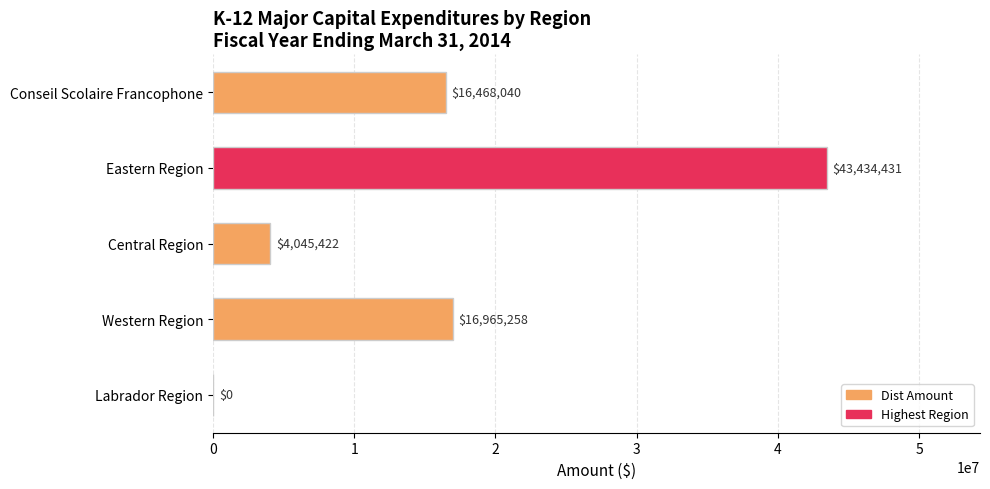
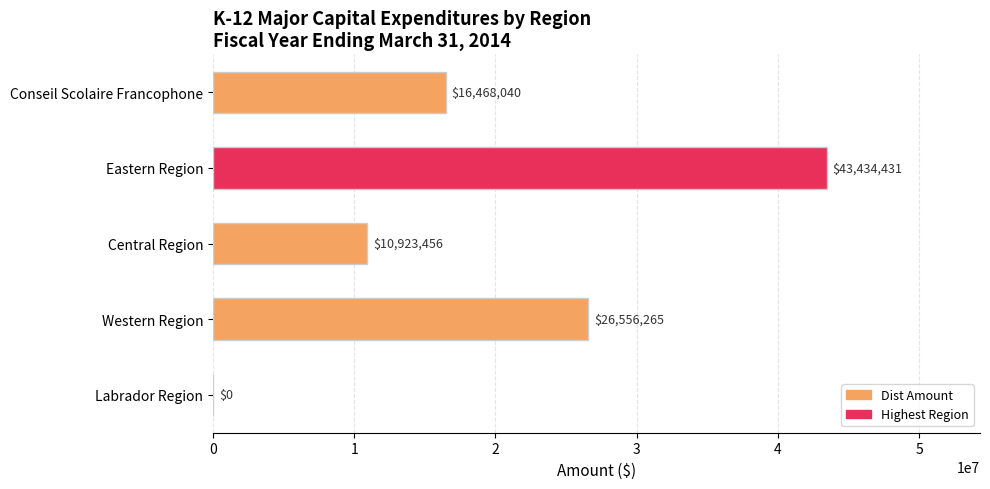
  {
    "Conseil Scolaire Francophone": "$16,468,040",
    "Eastern Region": "$43,434,431",
-   "Central Region": "$4,045,422",
-   "Western Region": "$16,965,258",
+   "Central Region": "$10,923,456",
+   "Western Region": "$26,556,265",
    "Labrador Region": "$0"
  }
